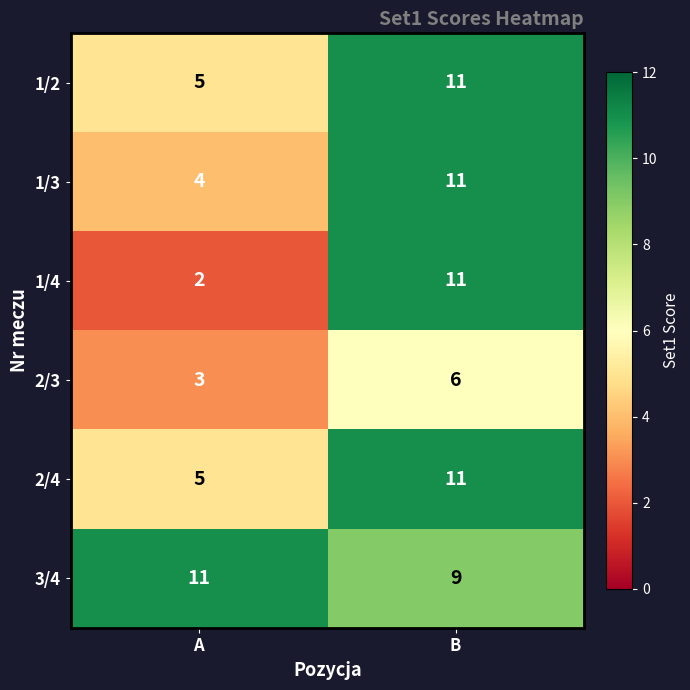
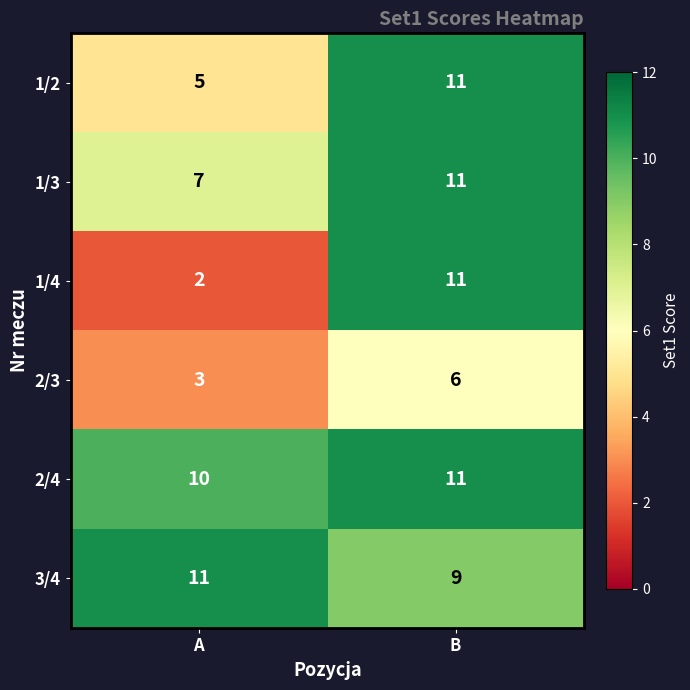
  {
    "1/2": {
      "A": 5,
      "B": 11
    },
    "1/3": {
-     "A": 4,
+     "A": 7,
      "B": 11
    },
    "1/4": {
      "A": 2,
      "B": 11
    },
    "2/3": {
      "A": 3,
      "B": 6
    },
    "2/4": {
-     "A": 5,
+     "A": 10,
      "B": 11
    },
    "3/4": {
      "A": 11,
      "B": 9
    }
  }
